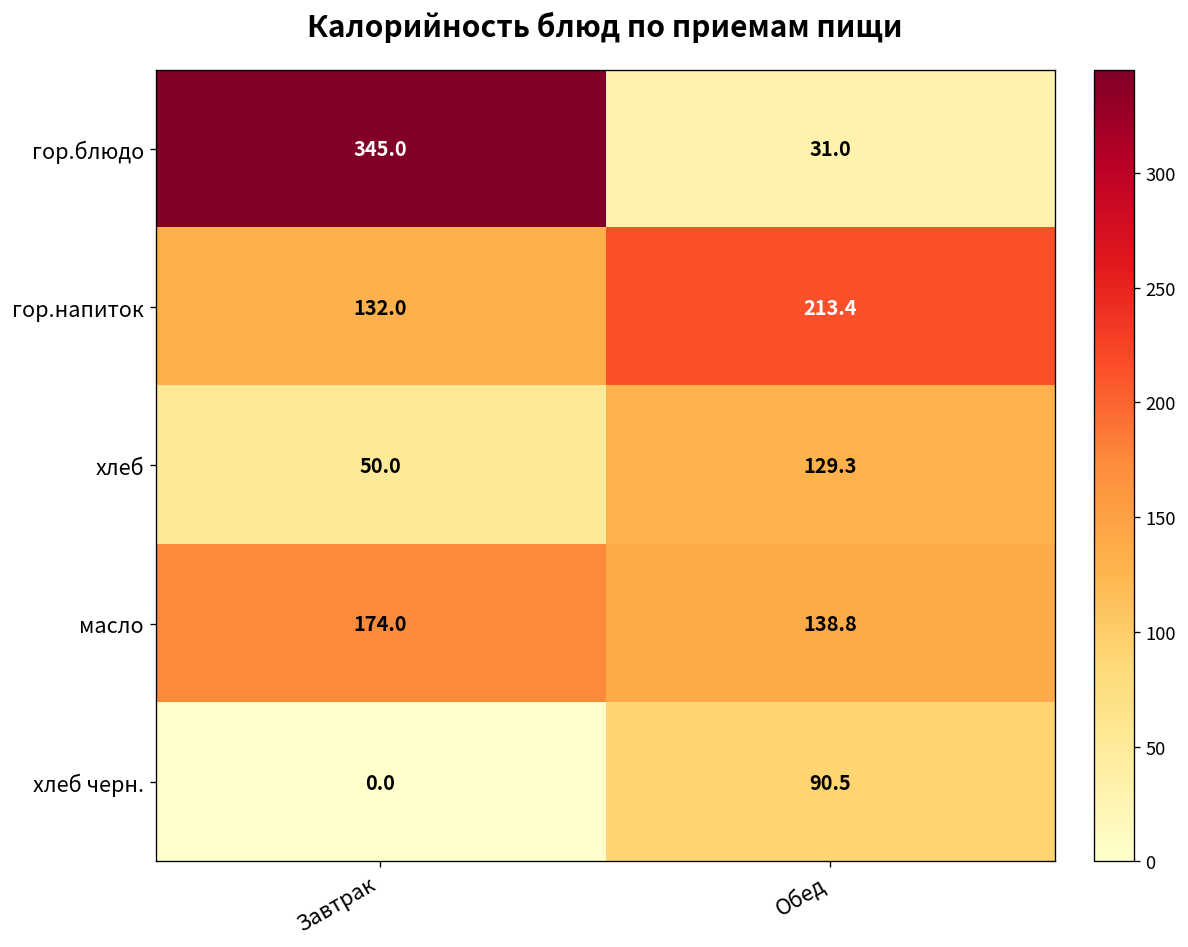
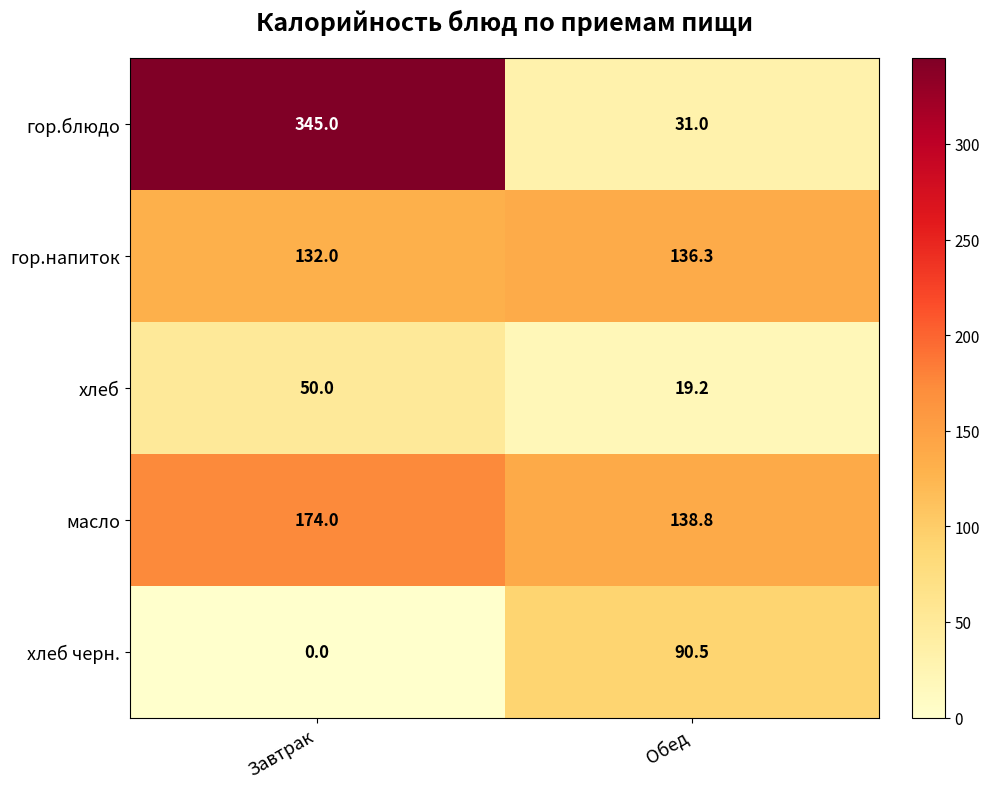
  {
    "гор.блюдо": {
      "Завтрак": 345.0,
      "Обед": 31.0
    },
    "гор.напиток": {
      "Завтрак": 132.0,
-     "Обед": 213.4
+     "Обед": 136.3
    },
    "хлеб": {
      "Завтрак": 50.0,
-     "Обед": 129.3
+     "Обед": 19.2
    },
    "масло": {
      "Завтрак": 174.0,
      "Обед": 138.8
    },
    "хлеб черн.": {
      "Завтрак": 0.0,
      "Обед": 90.5
    }
  }
